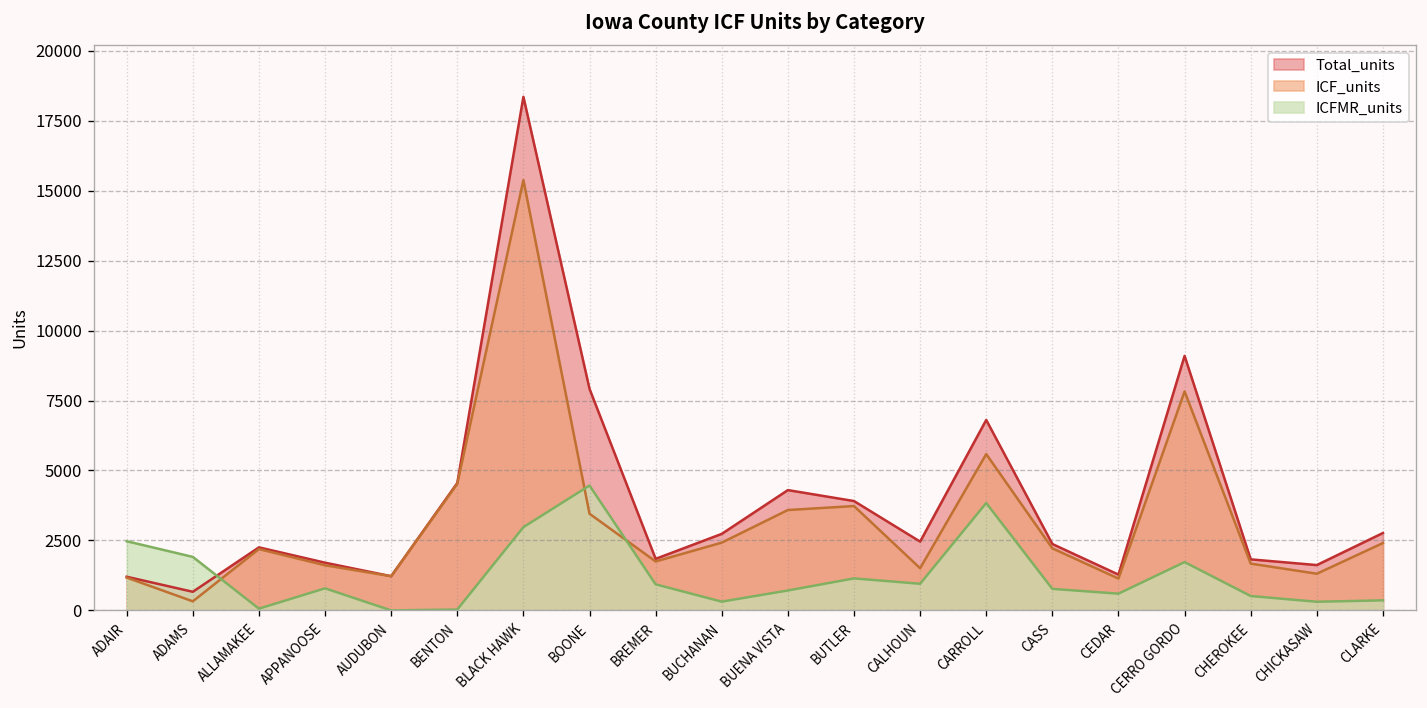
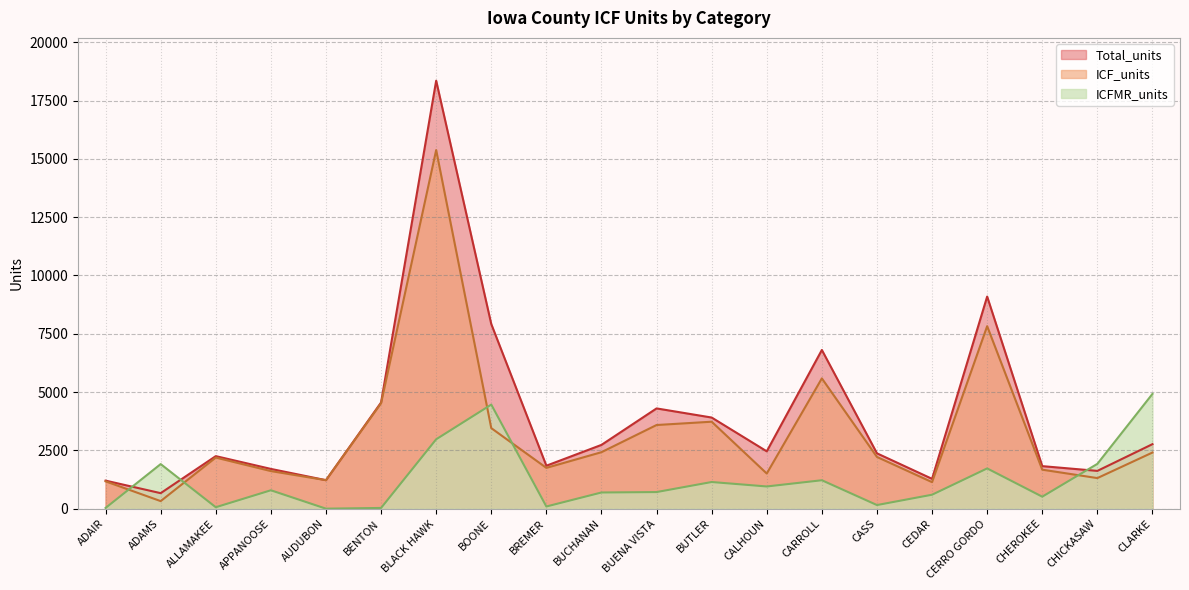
  {
    "ICFMR_units": {
-     "ADAIR": 2500,
+     "ADAIR": 0,
      "ADAMS": 1900,
      "ALLAMAKEE": 100,
      "APPANOOSE": 800,
      "AUDUBON": 0,
      "BENTON": 0,
      "BLACK HAWK": 3000,
      "BOONE": 4500,
-     "BREMER": 900,
-     "BUCHANAN": 300,
+     "BREMER": 100,
+     "BUCHANAN": 700,
      "BUENA VISTA": 700,
      "BUTLER": 1100,
      "CALHOUN": 1000,
-     "CARROLL": 3800,
-     "CASS": 800,
+     "CARROLL": 1200,
+     "CASS": 200,
      "CEDAR": 600,
      "CERRO GORDO": 1700,
      "CHEROKEE": 500,
-     "CHICKASAW": 300,
-     "CLARKE": 400
+     "CHICKASAW": 1900,
+     "CLARKE": 4900
    }
  }
